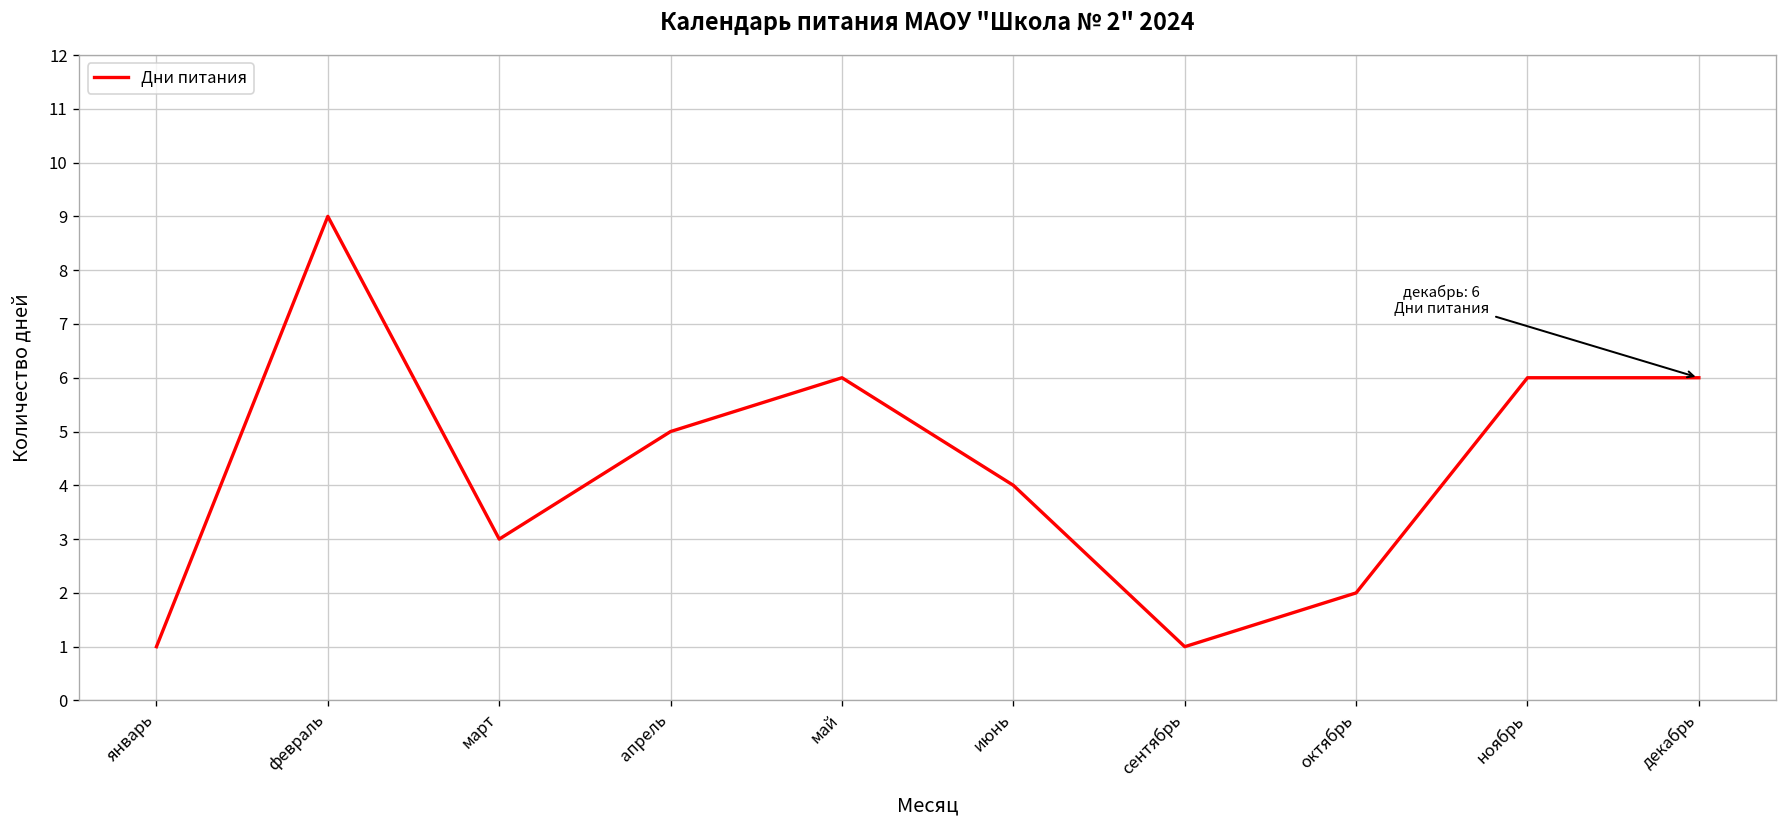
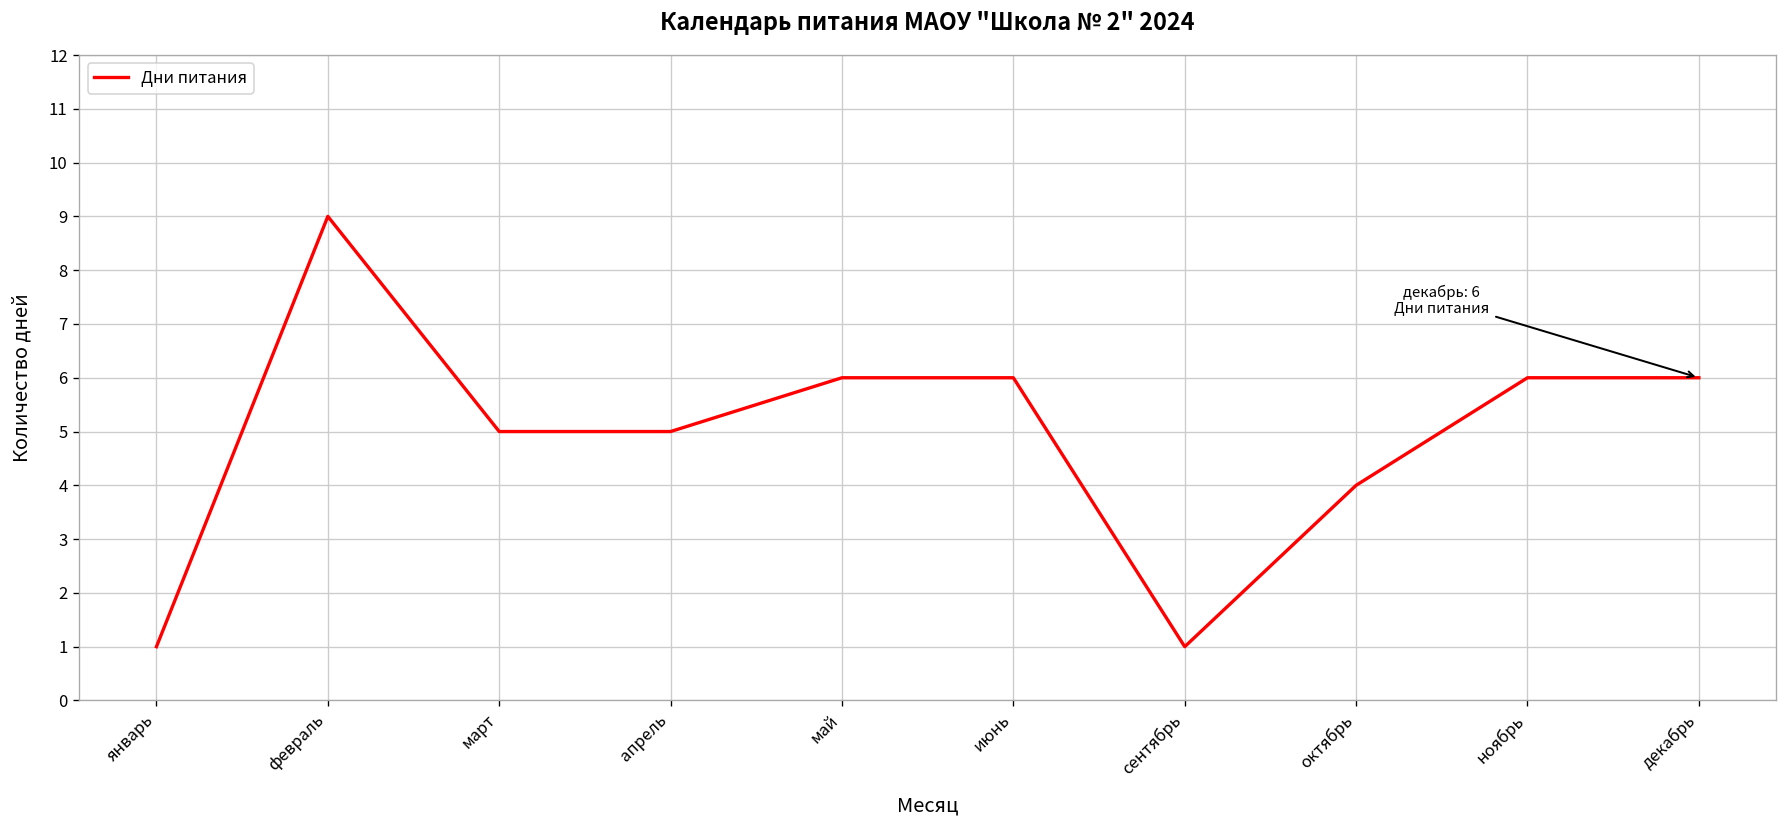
  {
    "январь": 1,
    "февраль": 9,
-   "март": 3,
+   "март": 5,
    "апрель": 5,
    "май": 6,
-   "июнь": 4,
+   "июнь": 6,
    "сентябрь": 1,
-   "октябрь": 2,
+   "октябрь": 4,
    "декабрь": 6
  }
